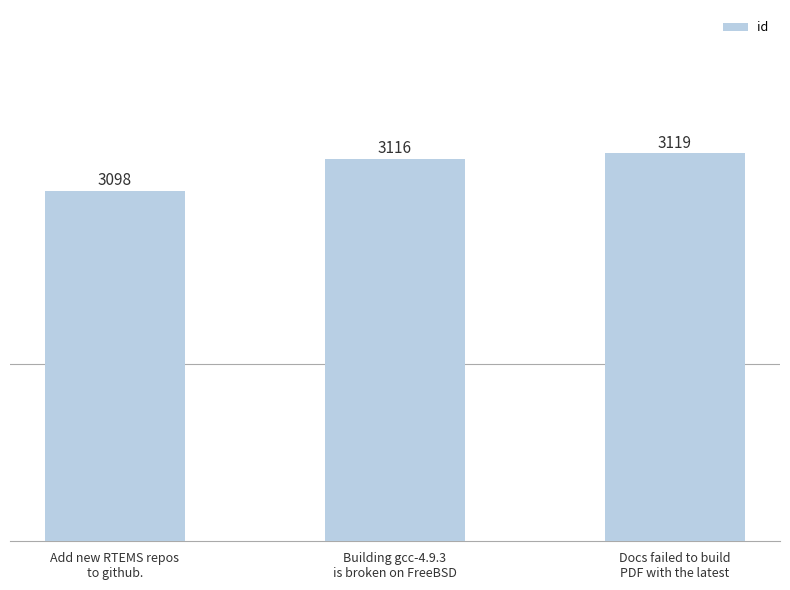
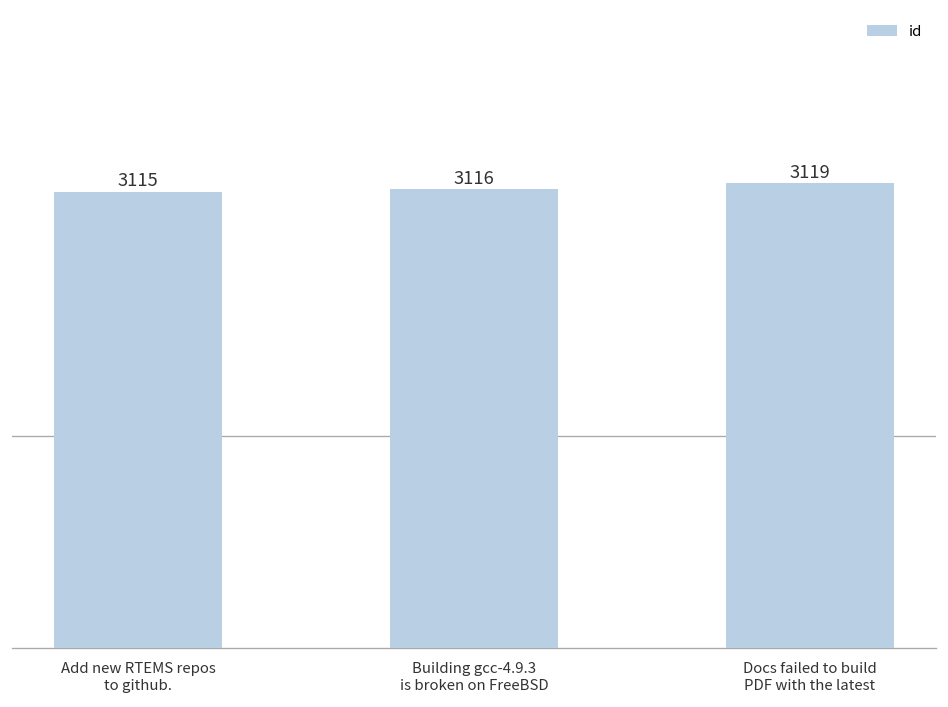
  {
-   "Add new RTEMS repos to github.": 3098,
+   "Add new RTEMS repos to github.": 3115,
    "Building gcc-4.9.3 is broken on FreeBSD": 3116,
    "Docs failed to build PDF with the latest": 3119
  }
